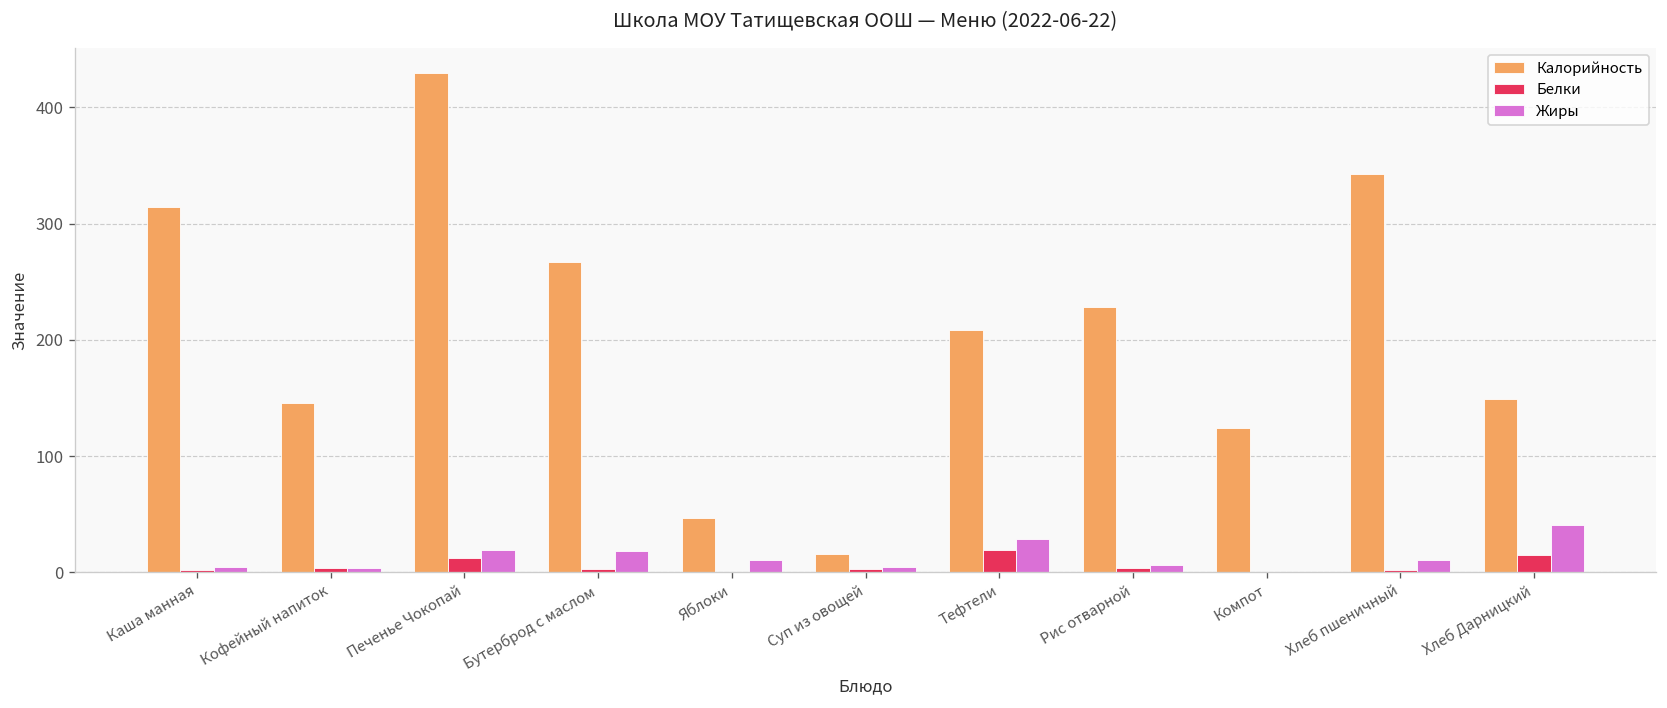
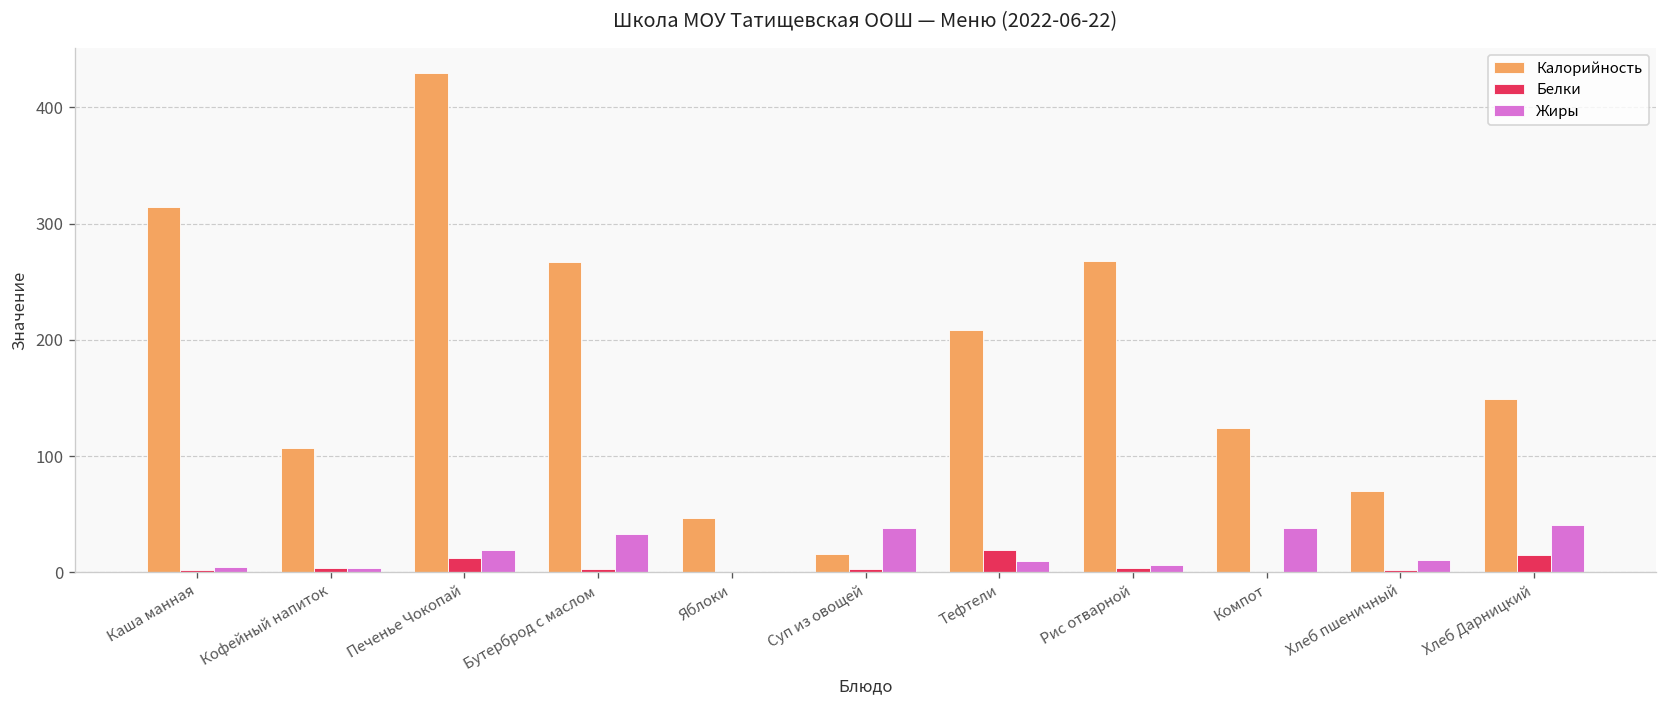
  {
    "Калорийность": {
      "Каша манная": 310,
-     "Кофейный напиток": 150,
+     "Кофейный напиток": 110,
      "Печенье Чокопай": 430,
      "Бутерброд с маслом": 270,
      "Яблоки": 50,
      "Суп из овощей": 20,
      "Тефтели": 210,
-     "Рис отварной": 230,
+     "Рис отварной": 270,
      "Компот": 120,
-     "Хлеб пшеничный": 340,
+     "Хлеб пшеничный": 70,
      "Хлеб Дарницкий": 150
    },
    "Белки": {
      "Кофейный напиток": 0,
      "Печенье Чокопай": 10,
      "Бутерброд с маслом": 0,
      "Суп из овощей": 0,
      "Тефтели": 20,
      "Рис отварной": 0,
      "Хлеб Дарницкий": 20
    },
    "Жиры": {
      "Каша манная": 0,
      "Кофейный напиток": 0,
      "Печенье Чокопай": 20,
-     "Бутерброд с маслом": 20,
-     "Яблоки": 10,
-     "Суп из овощей": 0,
-     "Тефтели": 30,
+     "Бутерброд с маслом": 30,
+     "Яблоки": 0,
+     "Суп из овощей": 40,
+     "Тефтели": 10,
      "Рис отварной": 10,
-     "Компот": 0,
+     "Компот": 40,
      "Хлеб пшеничный": 10,
      "Хлеб Дарницкий": 40
    }
  }
